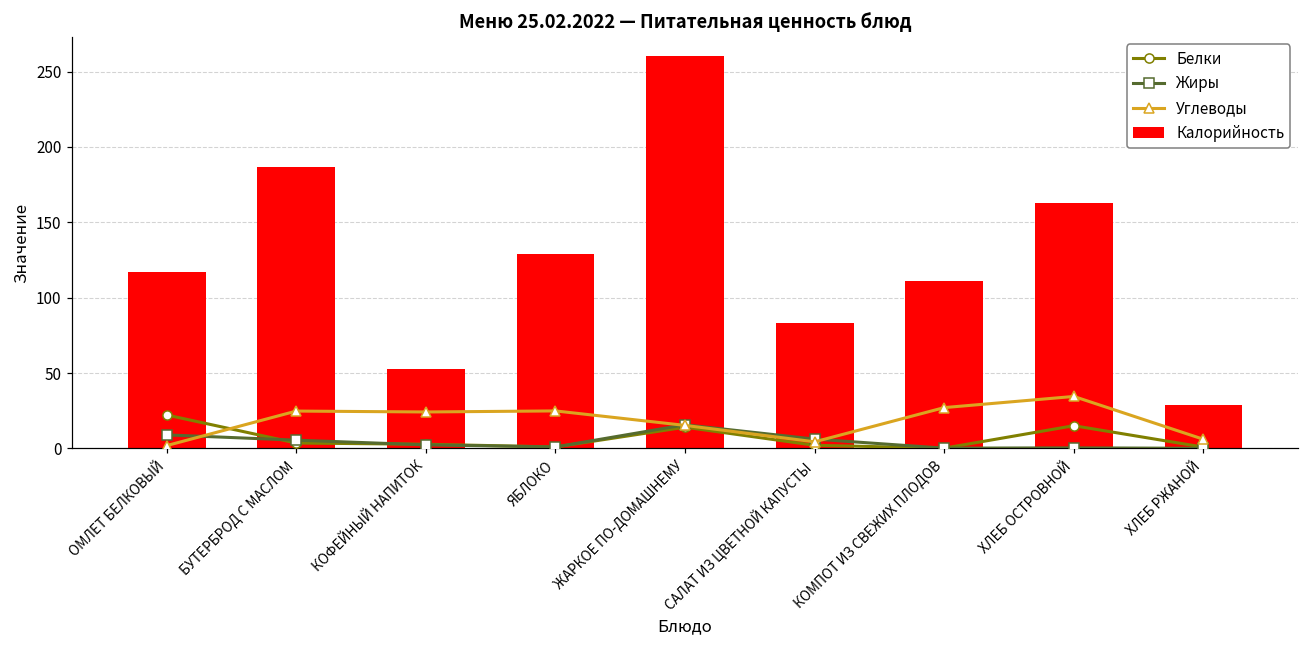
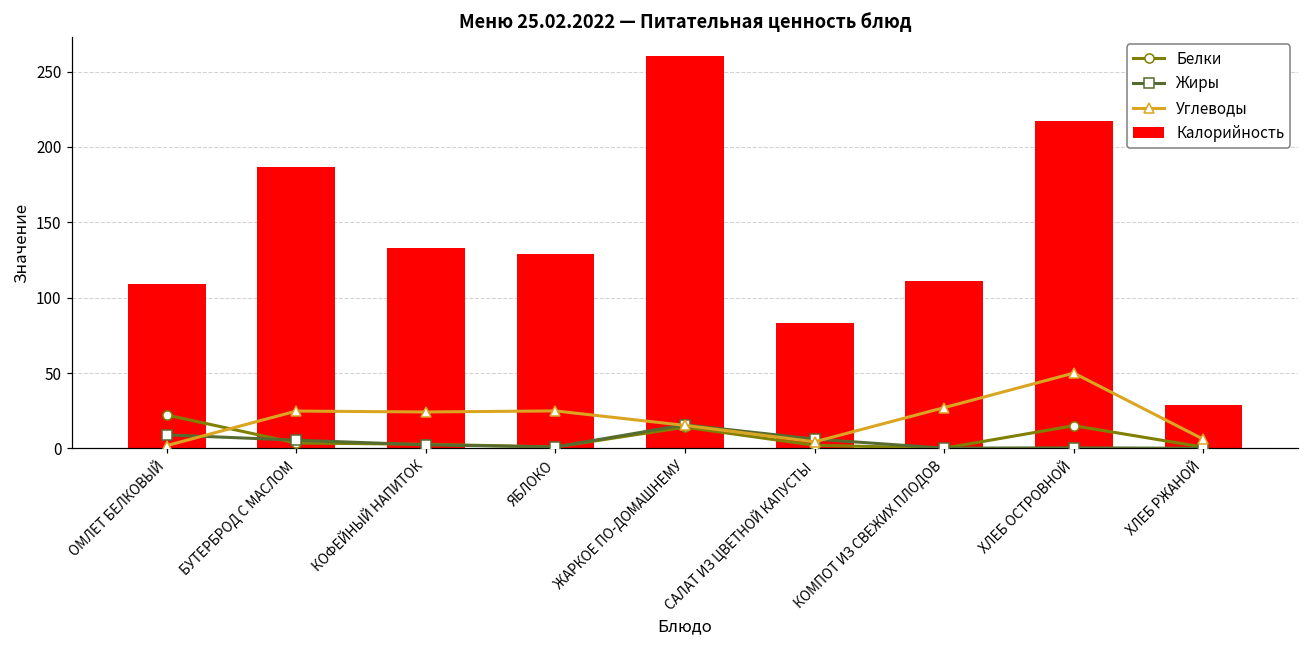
  {
    "Белки": {
      "ОМЛЕТ БЕЛКОВЫЙ": 22,
      "БУТЕРБРОД С МАСЛОМ": 4,
      "САЛАТ ИЗ ЦВЕТНОЙ КАПУСТЫ": 2,
      "ХЛЕБ ОСТРОВНОЙ": 15
    },
    "Калорийность": {
-     "ОМЛЕТ БЕЛКОВЫЙ": 117,
+     "ОМЛЕТ БЕЛКОВЫЙ": 109,
      "БУТЕРБРОД С МАСЛОМ": 187,
-     "КОФЕЙНЫЙ НАПИТОК": 53,
+     "КОФЕЙНЫЙ НАПИТОК": 133,
      "ЯБЛОКО": 129,
      "ЖАРКОЕ ПО-ДОМАШНЕМУ": 260,
      "САЛАТ ИЗ ЦВЕТНОЙ КАПУСТЫ": 83,
      "КОМПОТ ИЗ СВЕЖИХ ПЛОДОВ": 111,
-     "ХЛЕБ ОСТРОВНОЙ": 163,
+     "ХЛЕБ ОСТРОВНОЙ": 217,
      "ХЛЕБ РЖАНОЙ": 29
    },
    "Жиры": {
      "ОМЛЕТ БЕЛКОВЫЙ": 9,
      "БУТЕРБРОД С МАСЛОМ": 6,
      "ХЛЕБ ОСТРОВНОЙ": 0
    },
    "Углеводы": {
      "ОМЛЕТ БЕЛКОВЫЙ": 2,
      "БУТЕРБРОД С МАСЛОМ": 25,
      "КОФЕЙНЫЙ НАПИТОК": 24,
      "ЯБЛОКО": 25,
      "КОМПОТ ИЗ СВЕЖИХ ПЛОДОВ": 27,
-     "ХЛЕБ ОСТРОВНОЙ": 35,
+     "ХЛЕБ ОСТРОВНОЙ": 50,
      "ХЛЕБ РЖАНОЙ": 6
    }
  }
